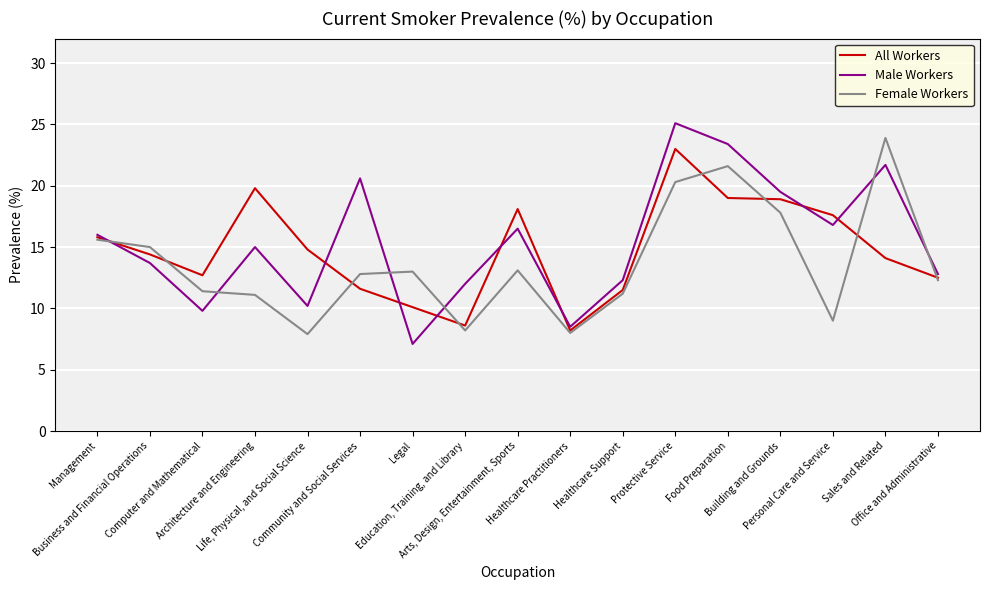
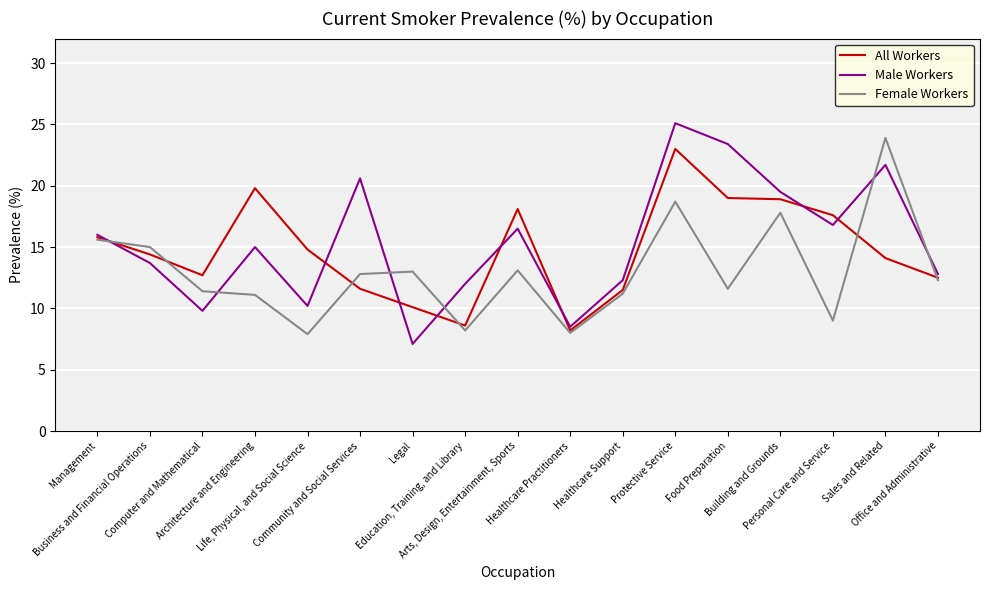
  {
    "All Workers": {
      "Business and Financial Operations": 14.4,
      "Computer and Mathematical": 12.7,
      "Architecture and Engineering": 19.8,
      "Life, Physical, and Social Science": 14.8,
      "Community and Social Services": 11.6,
      "Legal": 10.1,
      "Education, Training, and Library": 8.6,
      "Arts, Design, Entertainment, Sports": 18.1,
      "Healthcare Support": 11.5,
      "Protective Service": 23.0,
      "Food Preparation": 19.0,
      "Building and Grounds": 18.9,
      "Personal Care and Service": 17.6,
      "Sales and Related": 14.1
    },
    "Male Workers": {
      "Business and Financial Operations": 13.7,
      "Computer and Mathematical": 9.8,
      "Architecture and Engineering": 15.0,
      "Life, Physical, and Social Science": 10.2,
      "Community and Social Services": 20.6,
      "Legal": 7.1,
      "Education, Training, and Library": 12.0,
      "Arts, Design, Entertainment, Sports": 16.5,
      "Healthcare Practitioners": 8.5,
      "Healthcare Support": 12.3,
      "Protective Service": 25.1,
      "Food Preparation": 23.4,
      "Building and Grounds": 19.5,
      "Personal Care and Service": 16.8,
      "Sales and Related": 21.7,
      "Office and Administrative": 12.8
    },
    "Female Workers": {
      "Business and Financial Operations": 15.0,
      "Computer and Mathematical": 11.4,
      "Architecture and Engineering": 11.1,
      "Life, Physical, and Social Science": 7.9,
      "Community and Social Services": 12.8,
      "Legal": 13.0,
      "Education, Training, and Library": 8.2,
      "Arts, Design, Entertainment, Sports": 13.1,
      "Healthcare Support": 11.2,
-     "Protective Service": 20.3,
-     "Food Preparation": 21.6,
+     "Protective Service": 18.7,
+     "Food Preparation": 11.6,
      "Building and Grounds": 17.8,
      "Personal Care and Service": 9.0,
      "Sales and Related": 23.9
    }
  }
